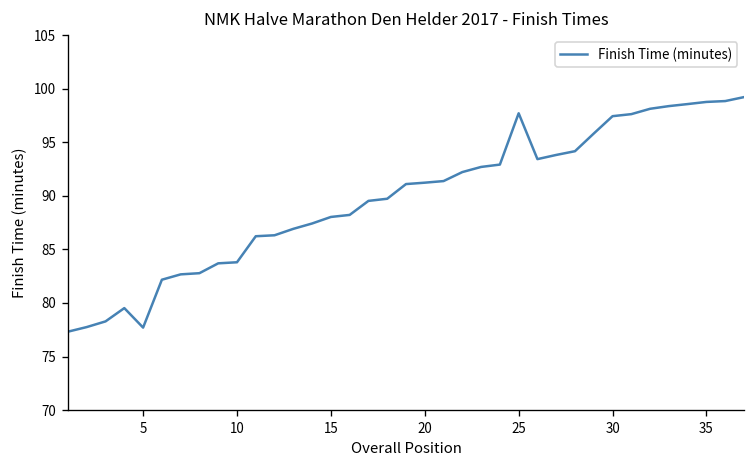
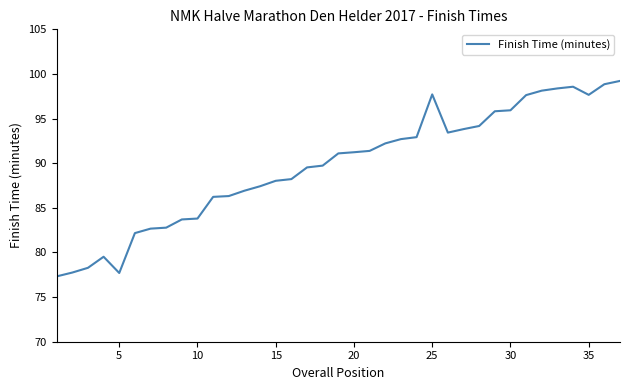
  {
    "5": 78,
    "10": 84,
    "15": 88,
    "20": 91,
    "25": 98,
-   "30": 97,
-   "35": 99
+   "30": 96,
+   "35": 98
  }
